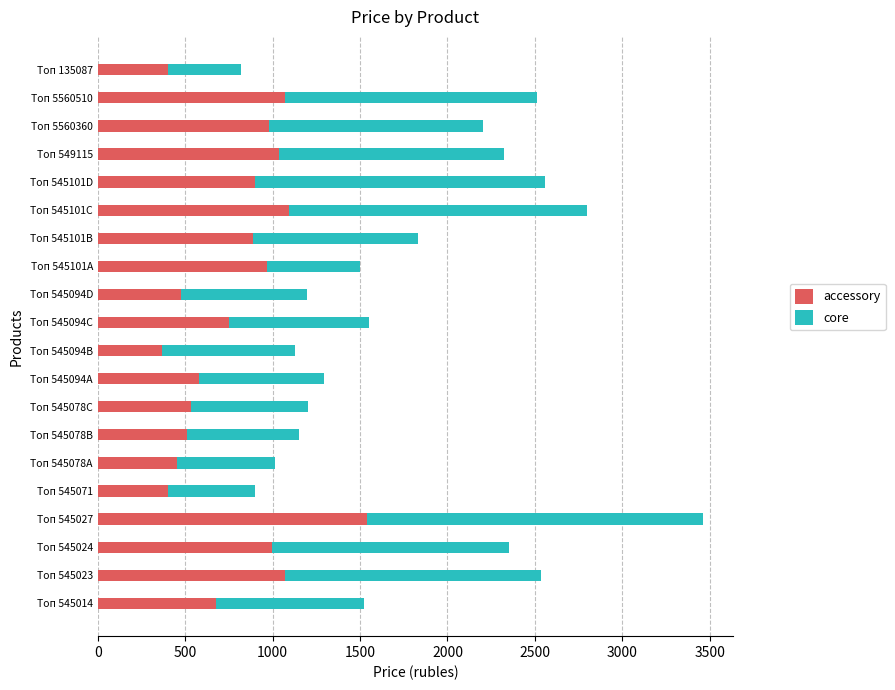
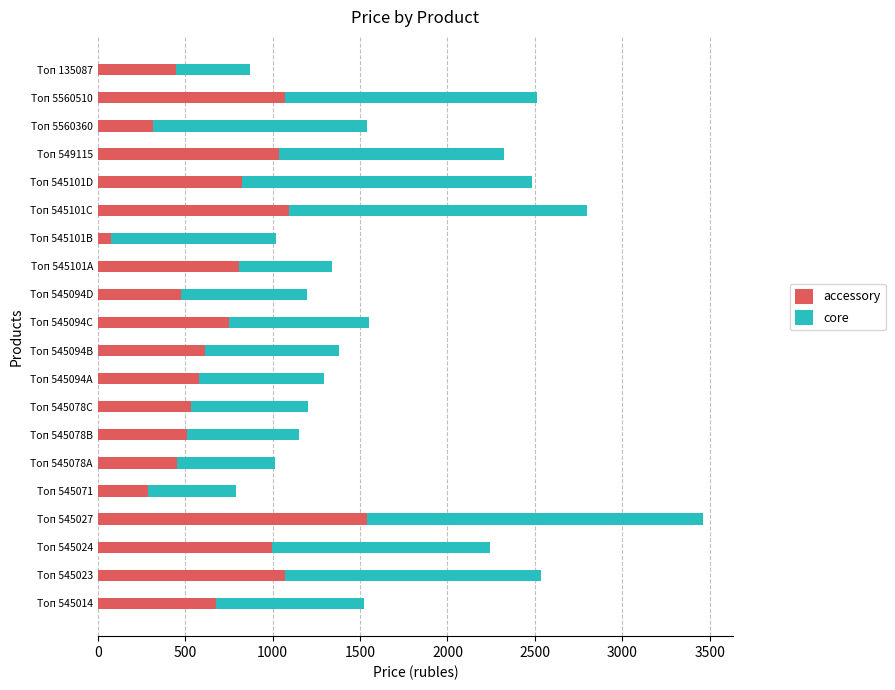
  {
    "accessory": {
-     "Топ 135087": 400,
+     "Топ 135087": 450,
      "Топ 5560510": 1070,
-     "Топ 5560360": 980,
+     "Топ 5560360": 310,
      "Топ 549115": 1030,
-     "Топ 545101D": 900,
+     "Топ 545101D": 830,
      "Топ 545101C": 1090,
-     "Топ 545101B": 890,
-     "Топ 545101A": 970,
+     "Топ 545101B": 70,
+     "Топ 545101A": 810,
      "Топ 545094D": 470,
      "Топ 545094C": 750,
-     "Топ 545094B": 370,
+     "Топ 545094B": 610,
      "Топ 545094A": 580,
      "Топ 545078C": 540,
      "Топ 545078B": 510,
      "Топ 545078A": 450,
-     "Топ 545071": 400,
+     "Топ 545071": 290,
      "Топ 545027": 1540,
      "Топ 545024": 1000,
      "Топ 545023": 1070,
      "Топ 545014": 680
    },
    "core": {
      "Топ 135087": 420,
      "Топ 5560510": 1440,
      "Топ 5560360": 1230,
      "Топ 549115": 1290,
      "Топ 545101D": 1660,
      "Топ 545101C": 1710,
      "Топ 545101B": 950,
      "Топ 545101A": 530,
      "Топ 545094D": 720,
      "Топ 545094C": 800,
      "Топ 545094B": 770,
      "Топ 545094A": 720,
      "Топ 545078C": 670,
      "Топ 545078B": 640,
      "Топ 545078A": 560,
      "Топ 545071": 500,
      "Топ 545027": 1920,
-     "Топ 545024": 1350,
+     "Топ 545024": 1250,
      "Топ 545023": 1470,
      "Топ 545014": 850
    }
  }
